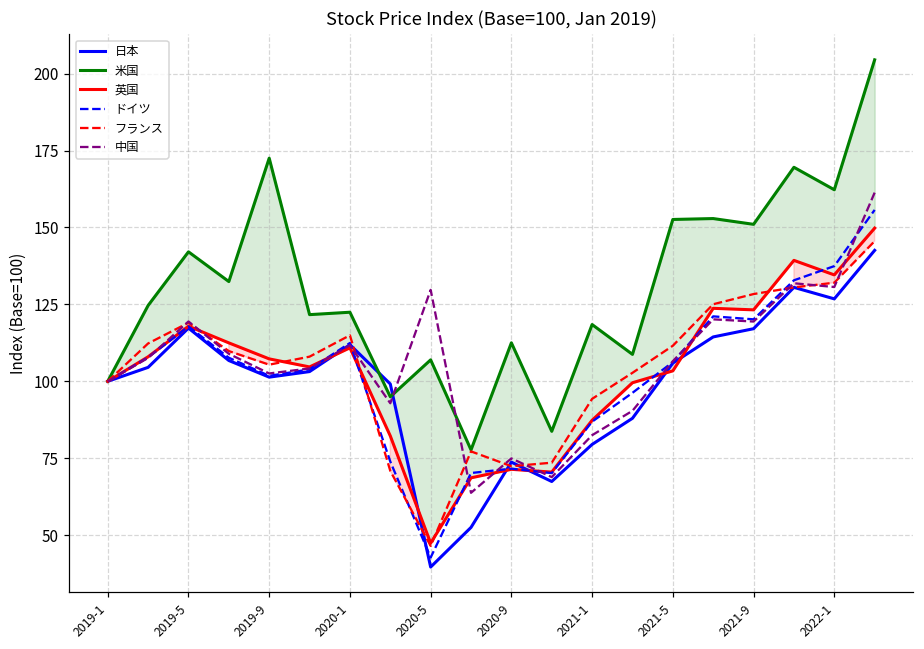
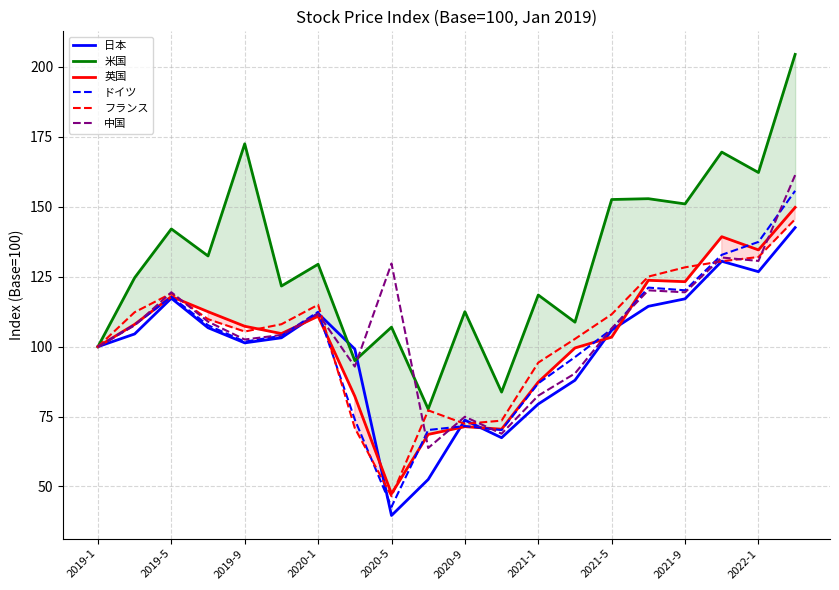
  {
    "米国": {
      "2019-5": 142,
      "2019-9": 173,
-     "2020-1": 122,
+     "2020-1": 129,
      "2020-5": 107,
      "2020-9": 113,
      "2021-1": 118,
      "2021-5": 153,
      "2021-9": 151,
      "2022-1": 162
    },
    "中国": {
      "2020-5": 130,
      "2020-9": 75,
      "2021-1": 82,
      "2022-1": 131
    }
  }
